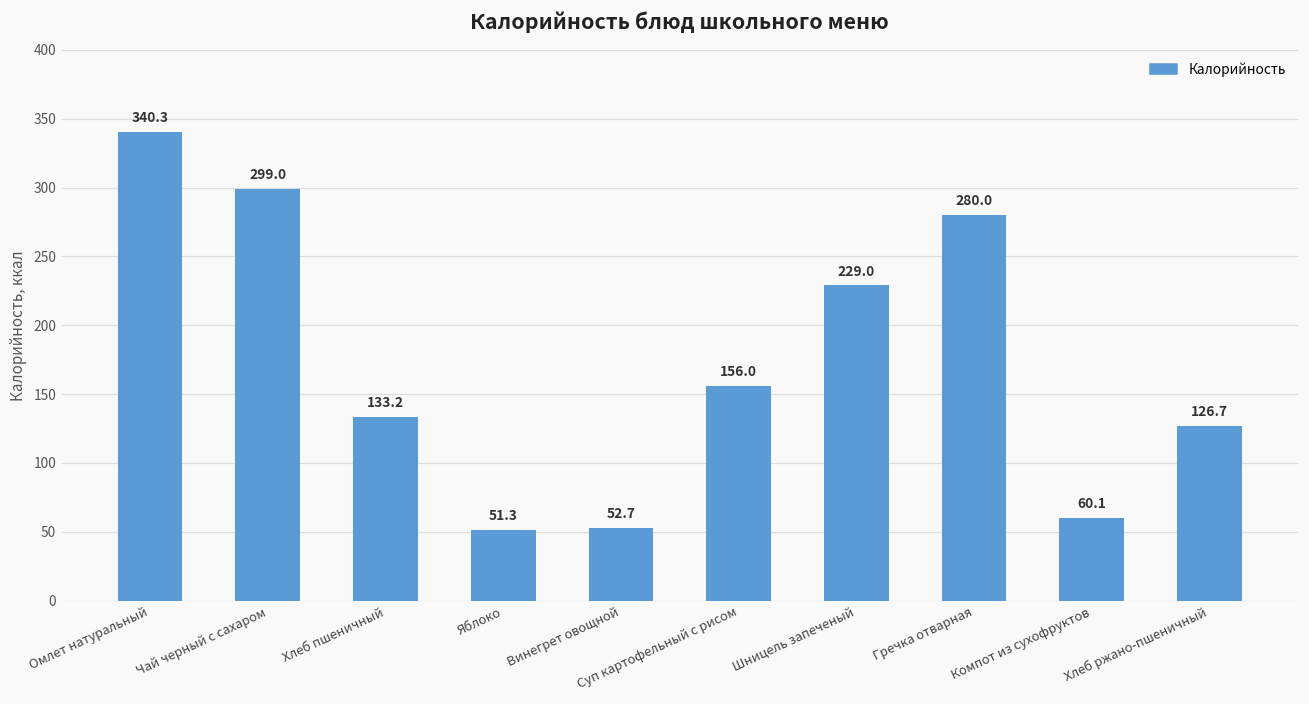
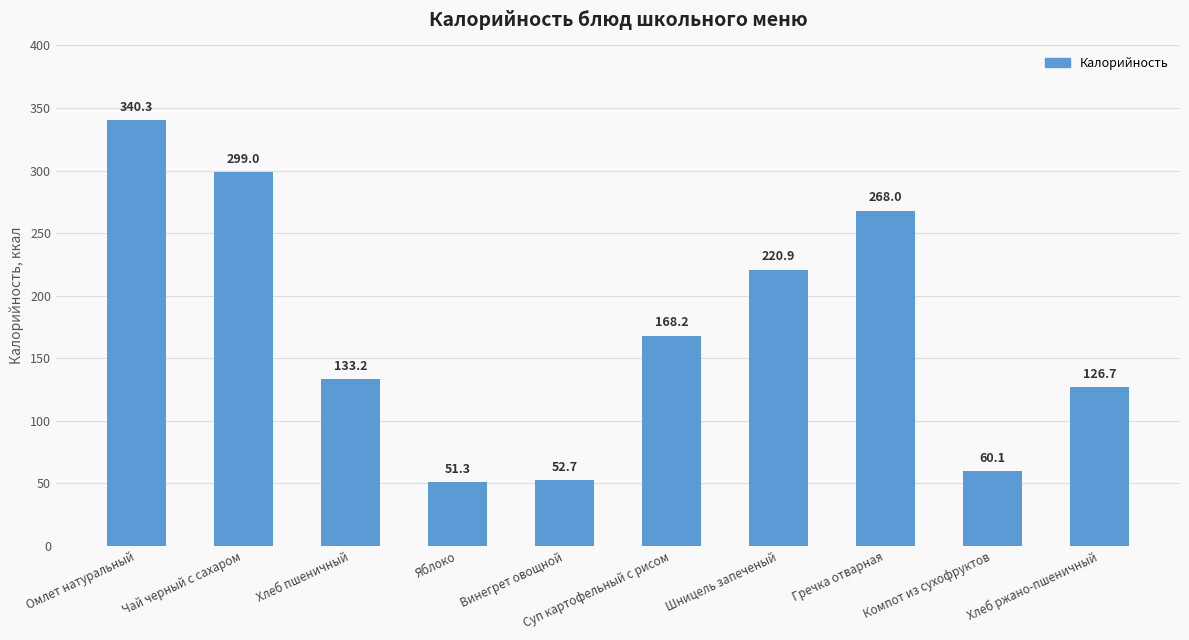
  {
    "Омлет натуральный": 340.3,
    "Чай черный с сахаром": 299.0,
    "Хлеб пшеничный": 133.2,
    "Яблоко": 51.3,
    "Винегрет овощной": 52.7,
-   "Суп картофельный с рисом": 156.0,
-   "Шницель запеченый": 229.0,
-   "Гречка отварная": 280.0,
+   "Суп картофельный с рисом": 168.2,
+   "Шницель запеченый": 220.9,
+   "Гречка отварная": 268.0,
    "Компот из сухофруктов": 60.1,
    "Хлеб ржано-пшеничный": 126.7
  }
